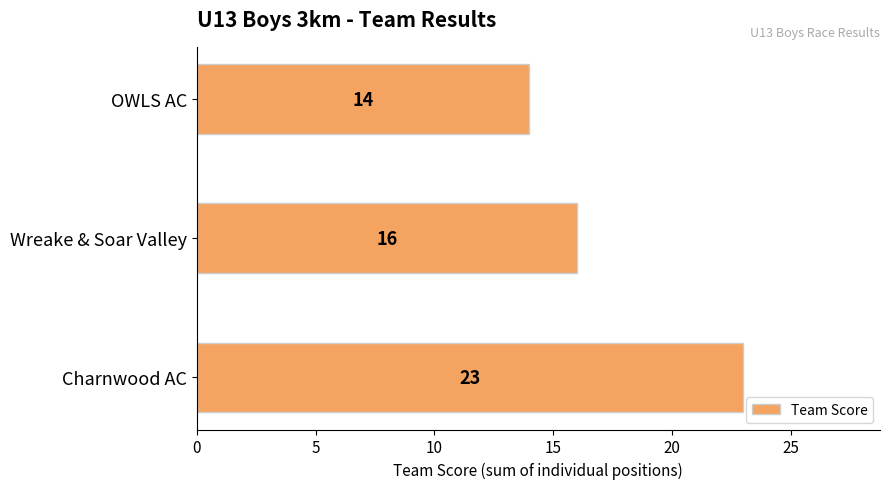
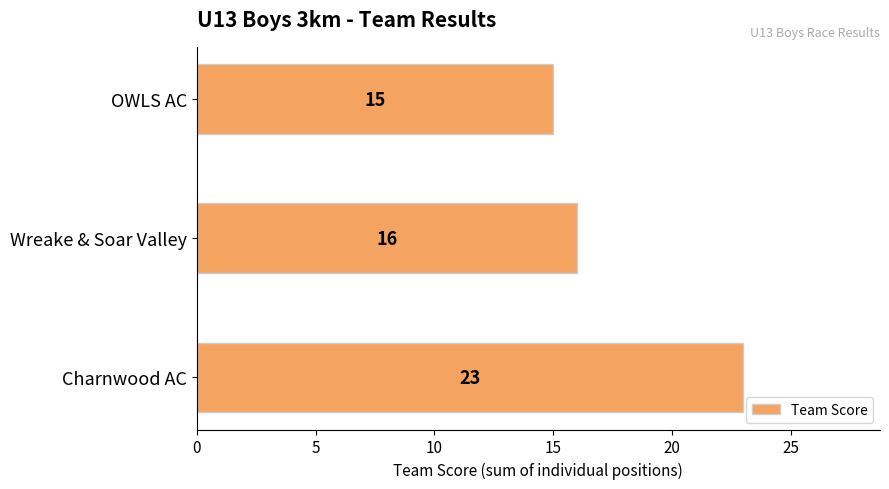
  {
-   "OWLS AC": 14,
+   "OWLS AC": 15,
    "Wreake & Soar Valley": 16,
    "Charnwood AC": 23
  }
